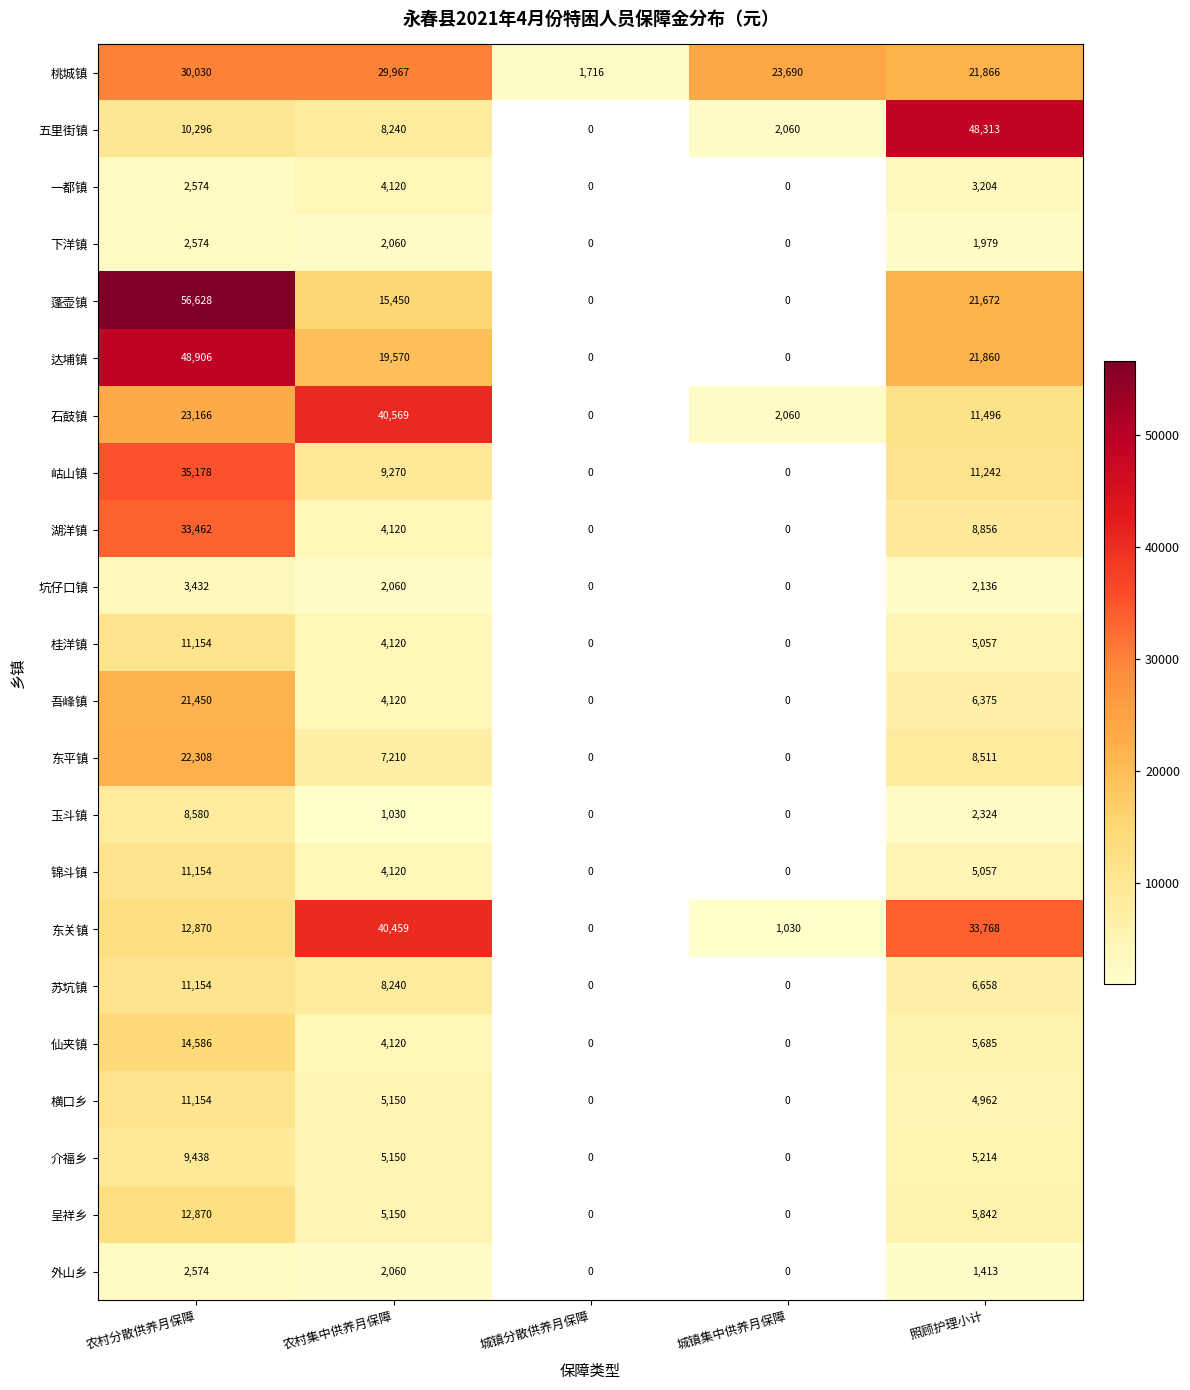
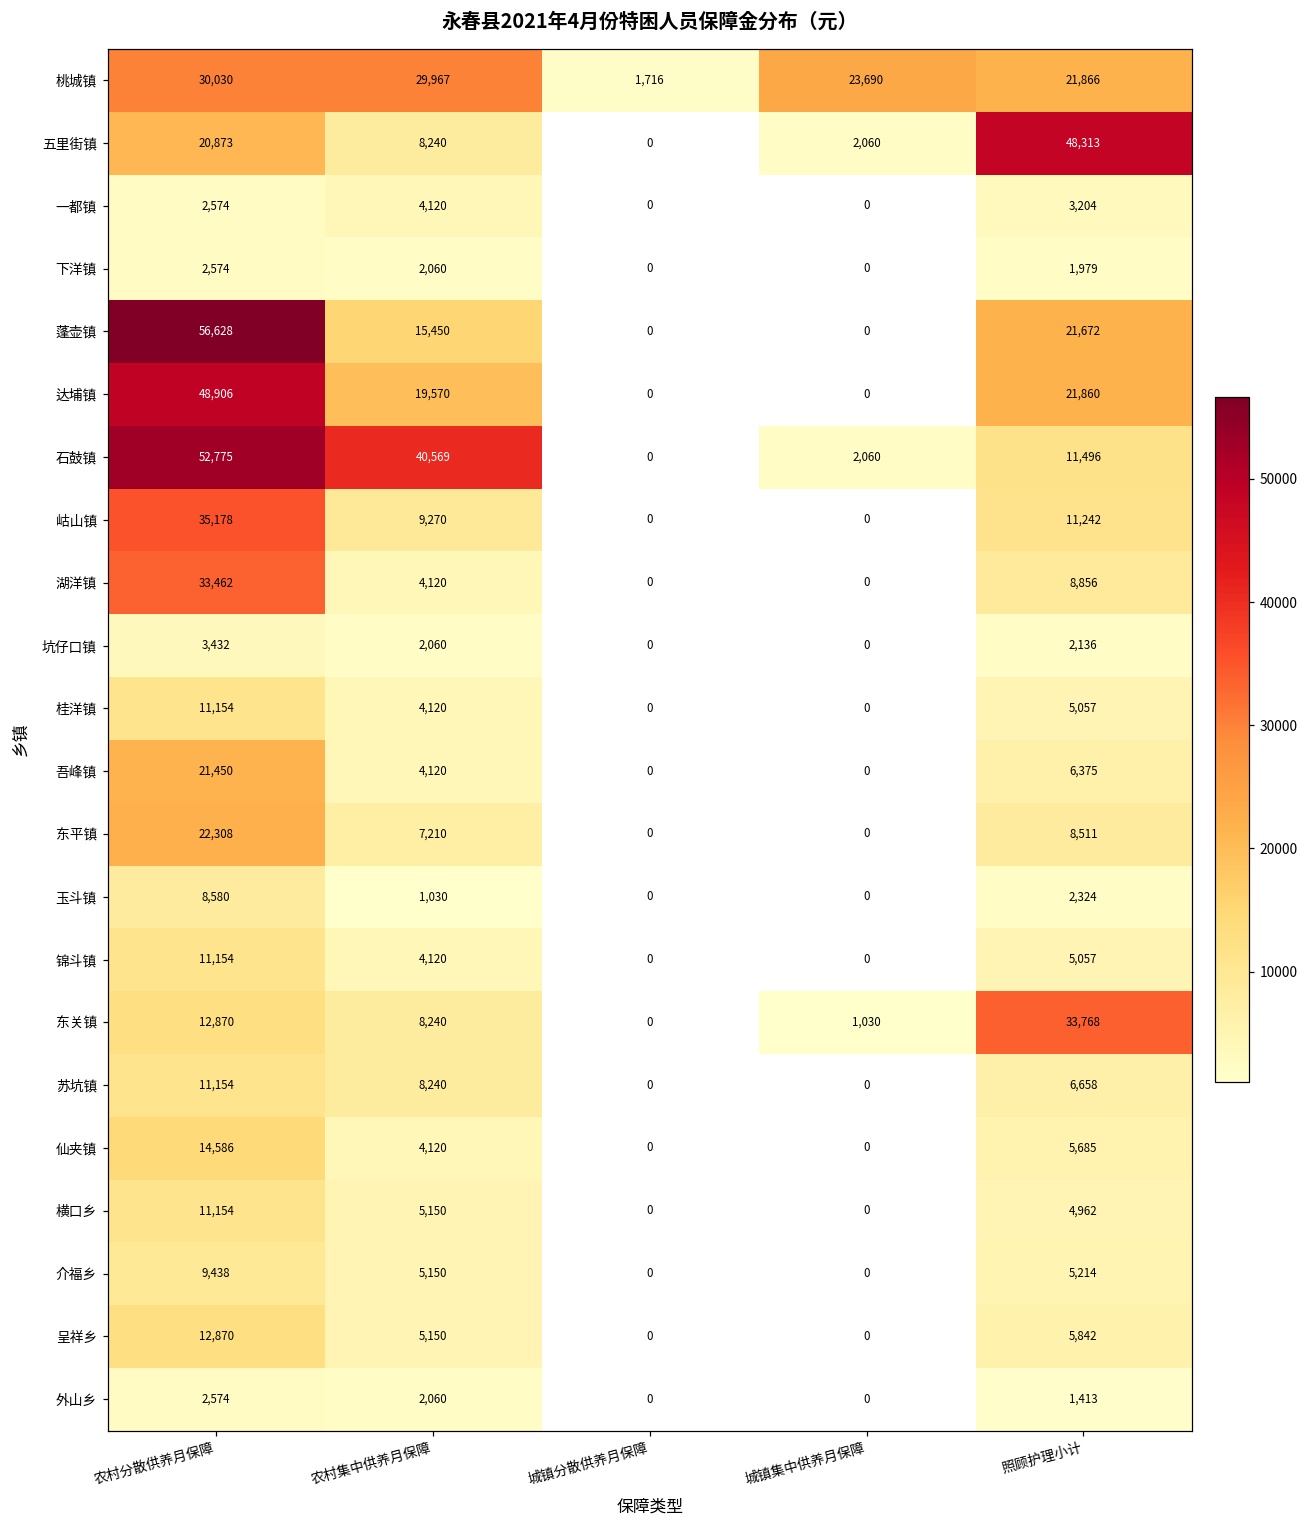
  {
    "桃城镇": {
      "农村分散供养月保障": "30,030",
      "农村集中供养月保障": "29,967",
      "城镇分散供养月保障": "1,716",
      "城镇集中供养月保障": "23,690",
      "照顾护理小计": "21,866"
    },
    "五里街镇": {
-     "农村分散供养月保障": "10,296",
+     "农村分散供养月保障": "20,873",
      "农村集中供养月保障": "8,240",
      "城镇集中供养月保障": "2,060",
      "照顾护理小计": "48,313"
    },
    "一都镇": {
      "农村分散供养月保障": "2,574",
      "农村集中供养月保障": "4,120",
      "照顾护理小计": "3,204"
    },
    "下洋镇": {
      "农村分散供养月保障": "2,574",
      "农村集中供养月保障": "2,060",
      "照顾护理小计": "1,979"
    },
    "蓬壶镇": {
      "农村分散供养月保障": "56,628",
      "农村集中供养月保障": "15,450",
      "照顾护理小计": "21,672"
    },
    "达埔镇": {
      "农村分散供养月保障": "48,906",
      "农村集中供养月保障": "19,570",
      "照顾护理小计": "21,860"
    },
    "石鼓镇": {
-     "农村分散供养月保障": "23,166",
+     "农村分散供养月保障": "52,775",
      "农村集中供养月保障": "40,569",
      "城镇集中供养月保障": "2,060",
      "照顾护理小计": "11,496"
    },
    "岵山镇": {
      "农村分散供养月保障": "35,178",
      "农村集中供养月保障": "9,270",
      "照顾护理小计": "11,242"
    },
    "湖洋镇": {
      "农村分散供养月保障": "33,462",
      "农村集中供养月保障": "4,120",
      "照顾护理小计": "8,856"
    },
    "坑仔口镇": {
      "农村分散供养月保障": "3,432",
      "农村集中供养月保障": "2,060",
      "照顾护理小计": "2,136"
    },
    "桂洋镇": {
      "农村分散供养月保障": "11,154",
      "农村集中供养月保障": "4,120",
      "照顾护理小计": "5,057"
    },
    "吾峰镇": {
      "农村分散供养月保障": "21,450",
      "农村集中供养月保障": "4,120",
      "照顾护理小计": "6,375"
    },
    "东平镇": {
      "农村分散供养月保障": "22,308",
      "农村集中供养月保障": "7,210",
      "照顾护理小计": "8,511"
    },
    "玉斗镇": {
      "农村分散供养月保障": "8,580",
      "农村集中供养月保障": "1,030",
      "照顾护理小计": "2,324"
    },
    "锦斗镇": {
      "农村分散供养月保障": "11,154",
      "农村集中供养月保障": "4,120",
      "照顾护理小计": "5,057"
    },
    "东关镇": {
      "农村分散供养月保障": "12,870",
-     "农村集中供养月保障": "40,459",
+     "农村集中供养月保障": "8,240",
      "城镇集中供养月保障": "1,030",
      "照顾护理小计": "33,768"
    },
    "苏坑镇": {
      "农村分散供养月保障": "11,154",
      "农村集中供养月保障": "8,240",
      "照顾护理小计": "6,658"
    },
    "仙夹镇": {
      "农村分散供养月保障": "14,586",
      "农村集中供养月保障": "4,120",
      "照顾护理小计": "5,685"
    },
    "横口乡": {
      "农村分散供养月保障": "11,154",
      "农村集中供养月保障": "5,150",
      "照顾护理小计": "4,962"
    },
    "介福乡": {
      "农村分散供养月保障": "9,438",
      "农村集中供养月保障": "5,150",
      "照顾护理小计": "5,214"
    },
    "呈祥乡": {
      "农村分散供养月保障": "12,870",
      "农村集中供养月保障": "5,150",
      "照顾护理小计": "5,842"
    },
    "外山乡": {
      "农村分散供养月保障": "2,574",
      "农村集中供养月保障": "2,060",
      "照顾护理小计": "1,413"
    }
  }
